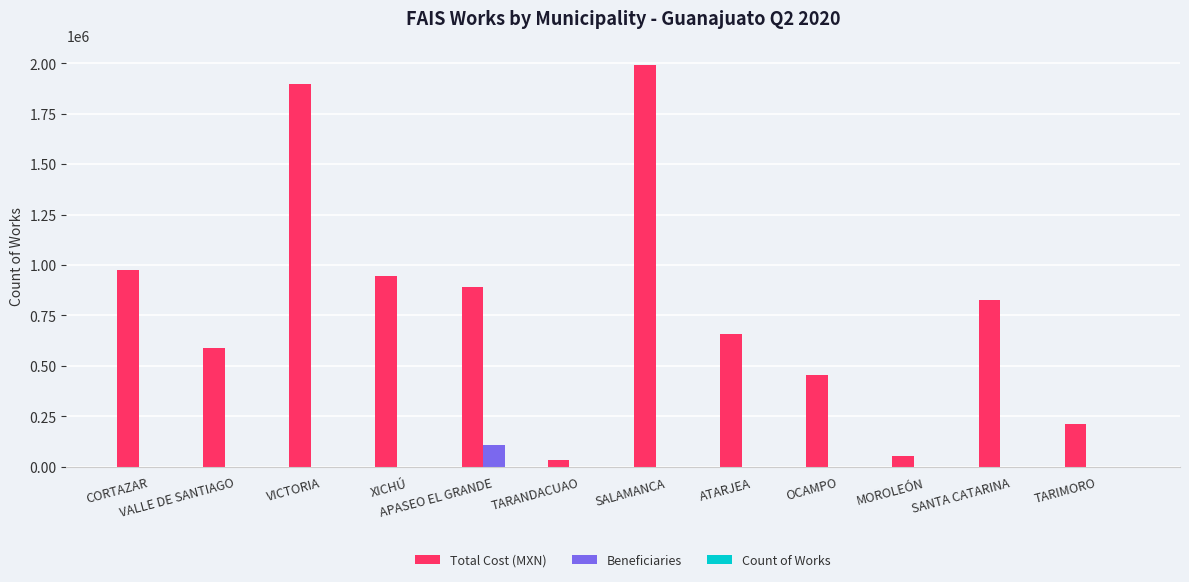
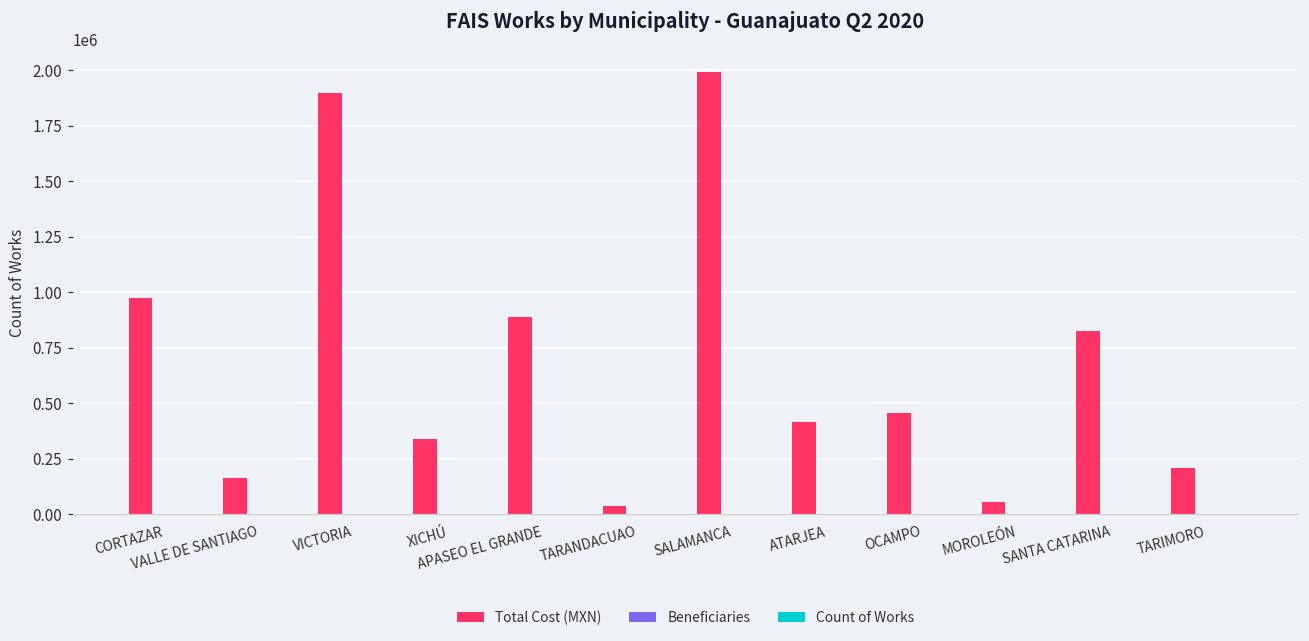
  {
    "Total Cost (MXN)": {
      "CORTAZAR": 980000,
-     "VALLE DE SANTIAGO": 590000,
+     "VALLE DE SANTIAGO": 160000,
      "VICTORIA": 1900000,
-     "XICHÚ": 950000,
+     "XICHÚ": 340000,
      "APASEO EL GRANDE": 890000,
      "TARANDACUAO": 40000,
      "SALAMANCA": 1990000,
-     "ATARJEA": 660000,
+     "ATARJEA": 420000,
      "OCAMPO": 460000,
      "MOROLEÓN": 50000,
      "SANTA CATARINA": 830000,
      "TARIMORO": 210000
    },
    "Beneficiaries": {
-     "APASEO EL GRANDE": 110000
+     "APASEO EL GRANDE": 0
    }
  }
